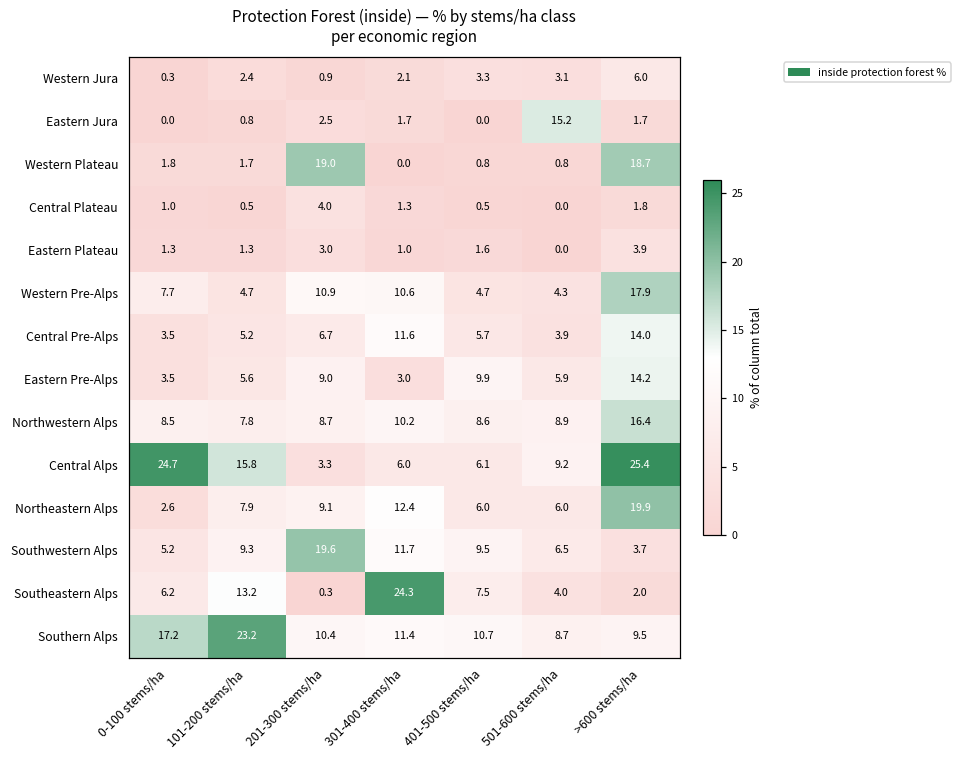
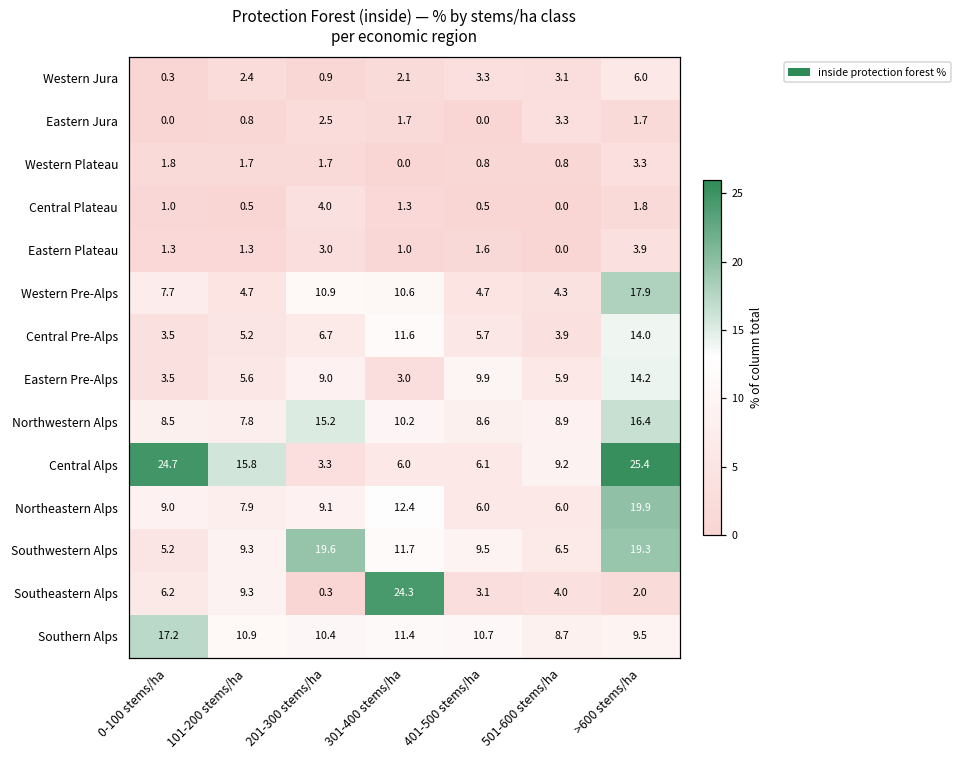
  {
    "Western Jura": {
      "0-100 stems/ha": 0.3,
      "101-200 stems/ha": 2.4,
      "201-300 stems/ha": 0.9,
      "301-400 stems/ha": 2.1,
      "401-500 stems/ha": 3.3,
      "501-600 stems/ha": 3.1,
      ">600 stems/ha": 6.0
    },
    "Eastern Jura": {
      "0-100 stems/ha": 0.0,
      "101-200 stems/ha": 0.8,
      "201-300 stems/ha": 2.5,
      "301-400 stems/ha": 1.7,
      "401-500 stems/ha": 0.0,
-     "501-600 stems/ha": 15.2,
+     "501-600 stems/ha": 3.3,
      ">600 stems/ha": 1.7
    },
    "Western Plateau": {
      "0-100 stems/ha": 1.8,
      "101-200 stems/ha": 1.7,
-     "201-300 stems/ha": 19.0,
+     "201-300 stems/ha": 1.7,
      "301-400 stems/ha": 0.0,
      "401-500 stems/ha": 0.8,
      "501-600 stems/ha": 0.8,
-     ">600 stems/ha": 18.7
+     ">600 stems/ha": 3.3
    },
    "Central Plateau": {
      "0-100 stems/ha": 1.0,
      "101-200 stems/ha": 0.5,
      "201-300 stems/ha": 4.0,
      "301-400 stems/ha": 1.3,
      "401-500 stems/ha": 0.5,
      "501-600 stems/ha": 0.0,
      ">600 stems/ha": 1.8
    },
    "Eastern Plateau": {
      "0-100 stems/ha": 1.3,
      "101-200 stems/ha": 1.3,
      "201-300 stems/ha": 3.0,
      "301-400 stems/ha": 1.0,
      "401-500 stems/ha": 1.6,
      "501-600 stems/ha": 0.0,
      ">600 stems/ha": 3.9
    },
    "Western Pre-Alps": {
      "0-100 stems/ha": 7.7,
      "101-200 stems/ha": 4.7,
      "201-300 stems/ha": 10.9,
      "301-400 stems/ha": 10.6,
      "401-500 stems/ha": 4.7,
      "501-600 stems/ha": 4.3,
      ">600 stems/ha": 17.9
    },
    "Central Pre-Alps": {
      "0-100 stems/ha": 3.5,
      "101-200 stems/ha": 5.2,
      "201-300 stems/ha": 6.7,
      "301-400 stems/ha": 11.6,
      "401-500 stems/ha": 5.7,
      "501-600 stems/ha": 3.9,
      ">600 stems/ha": 14.0
    },
    "Eastern Pre-Alps": {
      "0-100 stems/ha": 3.5,
      "101-200 stems/ha": 5.6,
      "201-300 stems/ha": 9.0,
      "301-400 stems/ha": 3.0,
      "401-500 stems/ha": 9.9,
      "501-600 stems/ha": 5.9,
      ">600 stems/ha": 14.2
    },
    "Northwestern Alps": {
      "0-100 stems/ha": 8.5,
      "101-200 stems/ha": 7.8,
-     "201-300 stems/ha": 8.7,
+     "201-300 stems/ha": 15.2,
      "301-400 stems/ha": 10.2,
      "401-500 stems/ha": 8.6,
      "501-600 stems/ha": 8.9,
      ">600 stems/ha": 16.4
    },
    "Central Alps": {
      "0-100 stems/ha": 24.7,
      "101-200 stems/ha": 15.8,
      "201-300 stems/ha": 3.3,
      "301-400 stems/ha": 6.0,
      "401-500 stems/ha": 6.1,
      "501-600 stems/ha": 9.2,
      ">600 stems/ha": 25.4
    },
    "Northeastern Alps": {
-     "0-100 stems/ha": 2.6,
+     "0-100 stems/ha": 9.0,
      "101-200 stems/ha": 7.9,
      "201-300 stems/ha": 9.1,
      "301-400 stems/ha": 12.4,
      "401-500 stems/ha": 6.0,
      "501-600 stems/ha": 6.0,
      ">600 stems/ha": 19.9
    },
    "Southwestern Alps": {
      "0-100 stems/ha": 5.2,
      "101-200 stems/ha": 9.3,
      "201-300 stems/ha": 19.6,
      "301-400 stems/ha": 11.7,
      "401-500 stems/ha": 9.5,
      "501-600 stems/ha": 6.5,
-     ">600 stems/ha": 3.7
+     ">600 stems/ha": 19.3
    },
    "Southeastern Alps": {
      "0-100 stems/ha": 6.2,
-     "101-200 stems/ha": 13.2,
+     "101-200 stems/ha": 9.3,
      "201-300 stems/ha": 0.3,
      "301-400 stems/ha": 24.3,
-     "401-500 stems/ha": 7.5,
+     "401-500 stems/ha": 3.1,
      "501-600 stems/ha": 4.0,
      ">600 stems/ha": 2.0
    },
    "Southern Alps": {
      "0-100 stems/ha": 17.2,
-     "101-200 stems/ha": 23.2,
+     "101-200 stems/ha": 10.9,
      "201-300 stems/ha": 10.4,
      "301-400 stems/ha": 11.4,
      "401-500 stems/ha": 10.7,
      "501-600 stems/ha": 8.7,
      ">600 stems/ha": 9.5
    }
  }
